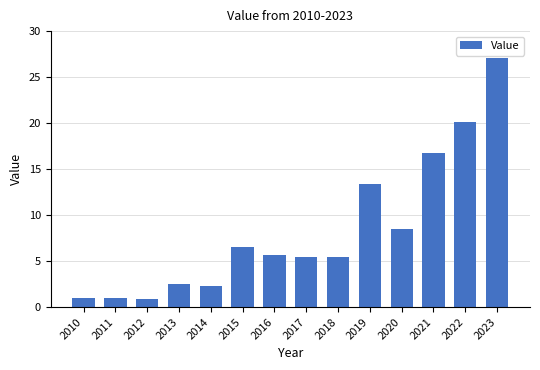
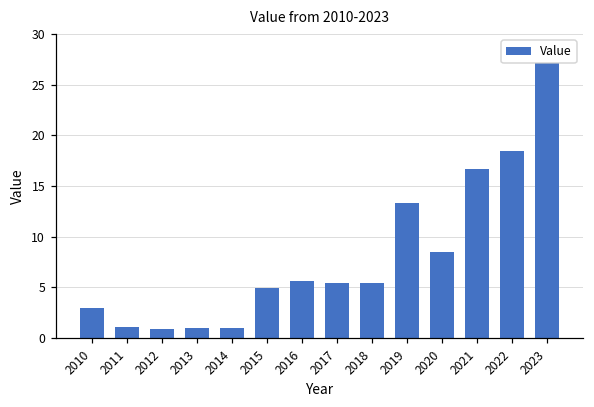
  {
-   "2010": 1,
+   "2010": 3,
    "2011": 1,
    "2012": 1,
-   "2013": 2,
-   "2014": 2,
-   "2015": 7,
+   "2013": 1,
+   "2014": 1,
+   "2015": 5,
    "2016": 6,
    "2017": 5,
    "2018": 5,
    "2019": 13,
    "2020": 9,
    "2021": 17,
-   "2022": 20,
+   "2022": 18,
    "2023": 27
  }
